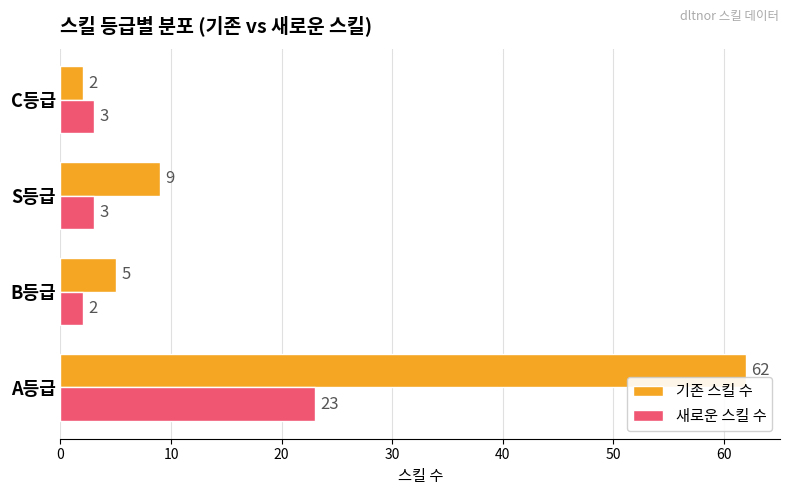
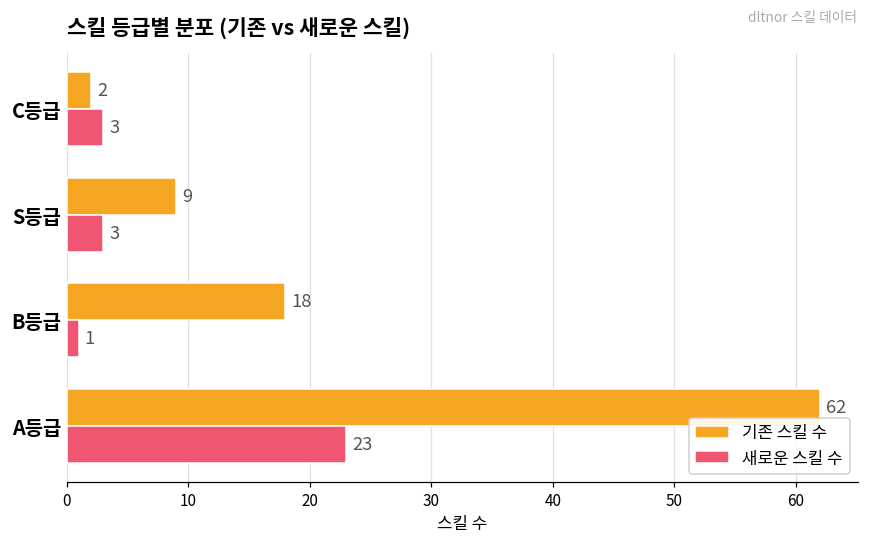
  {
    "기존 스킬 수": {
      "C등급": 2,
      "S등급": 9,
-     "B등급": 5
+     "B등급": 18
    },
    "새로운 스킬 수": {
      "C등급": 3,
      "S등급": 3,
-     "B등급": 2,
+     "B등급": 1,
      "A등급": 23
    }
  }
